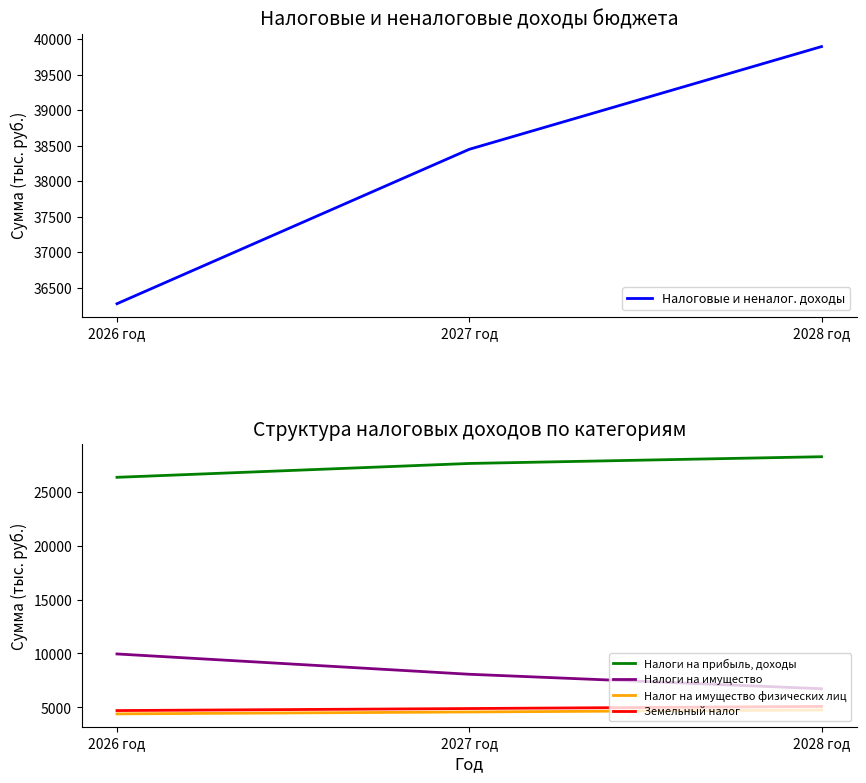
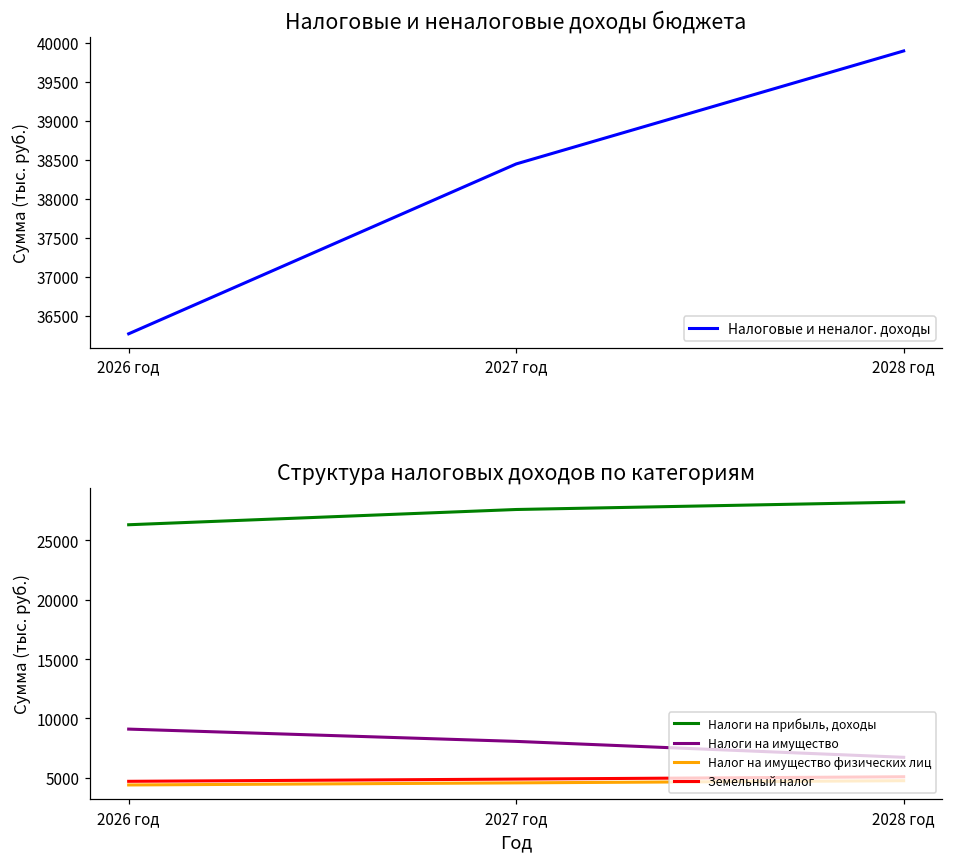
  {
    "Налоговые и неналоговые доходы бюджета": {
      "2026 год": 36300,
      "2027 год": 38400,
      "2028 год": 39900
    },
    "Структура налоговых доходов по категориям": {
      "Налоги на прибыль, доходы": {
        "2026 год": 26300,
        "2027 год": 27600,
        "2028 год": 28200
      },
      "Налоги на имущество": {
-       "2026 год": 10000,
+       "2026 год": 9100,
        "2027 год": 8100
      },
      "Налог на имущество физических лиц": {
        "2026 год": 4400,
        "2027 год": 4600
      },
      "Земельный налог": {
        "2026 год": 4700,
        "2027 год": 4900
      }
    }
  }
